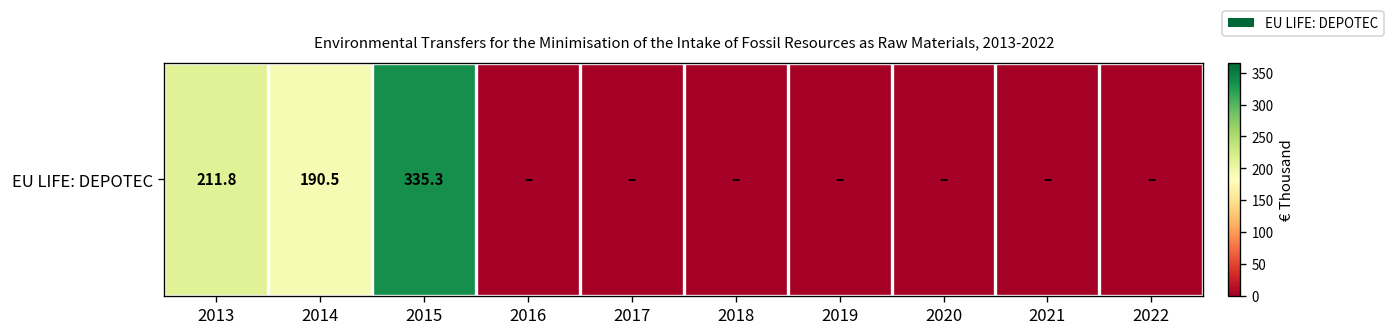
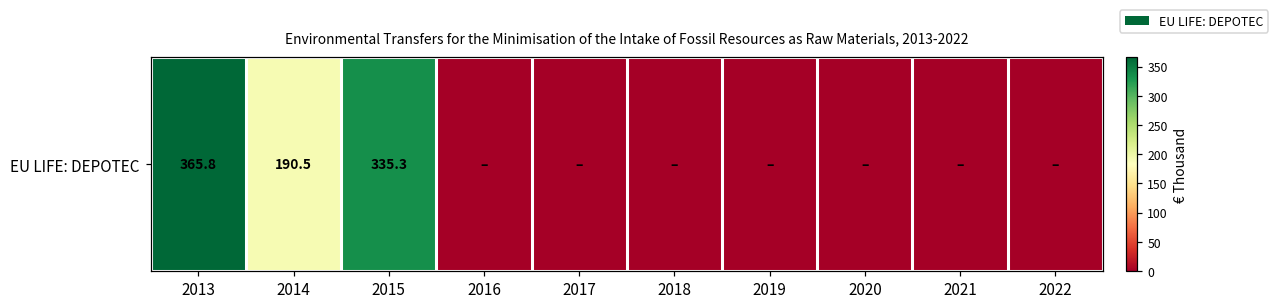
  {
    "EU LIFE: DEPOTEC": {
-     "2013": 211.8,
+     "2013": 365.8,
      "2014": 190.5,
      "2015": 335.3
    }
  }
